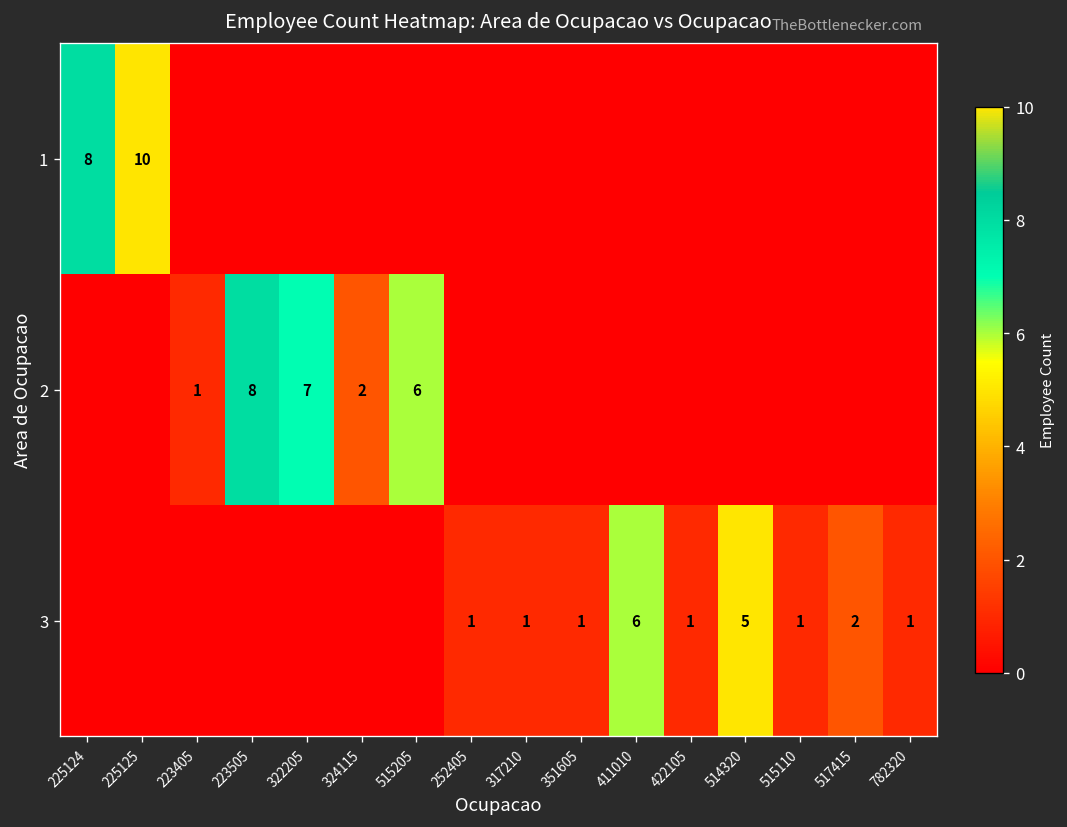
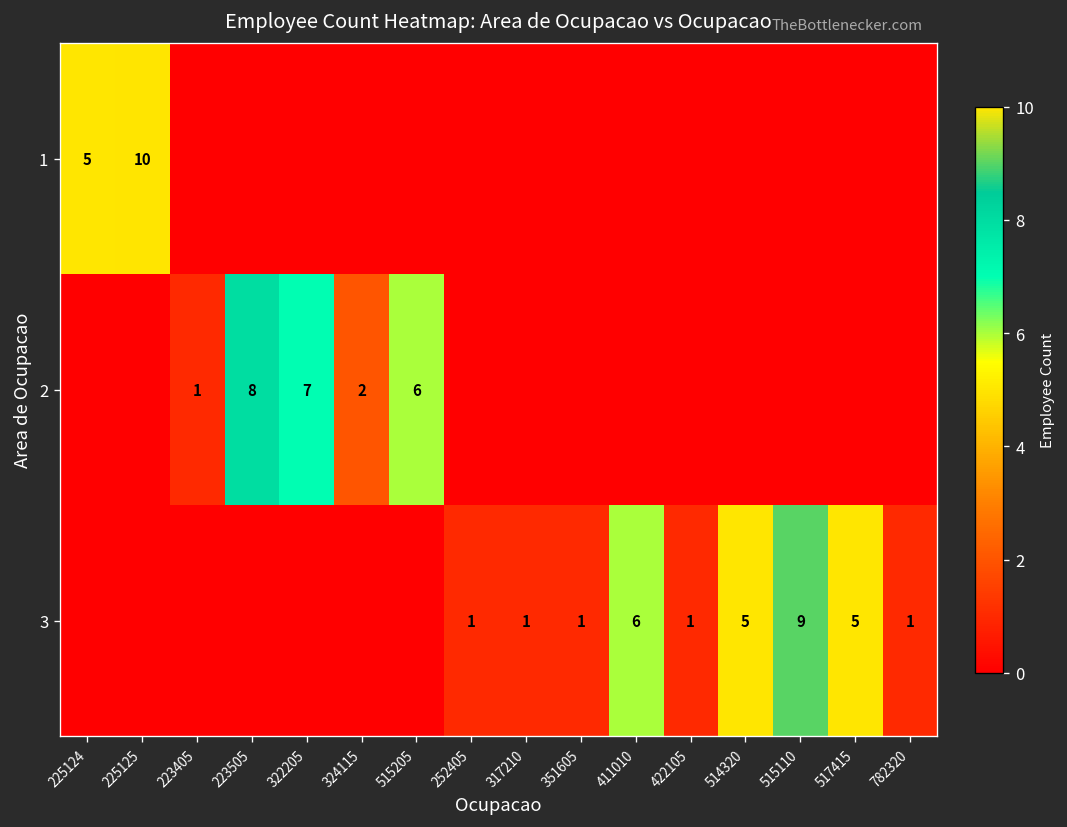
  {
    "1": {
-     "225124": 8,
+     "225124": 5,
      "225125": 10
    },
    "2": {
      "223405": 1,
      "223505": 8,
      "322205": 7,
      "324115": 2,
      "515205": 6
    },
    "3": {
      "252405": 1,
      "317210": 1,
      "351605": 1,
      "411010": 6,
      "422105": 1,
      "514320": 5,
-     "515110": 1,
-     "517415": 2,
+     "515110": 9,
+     "517415": 5,
      "782320": 1
    }
  }
